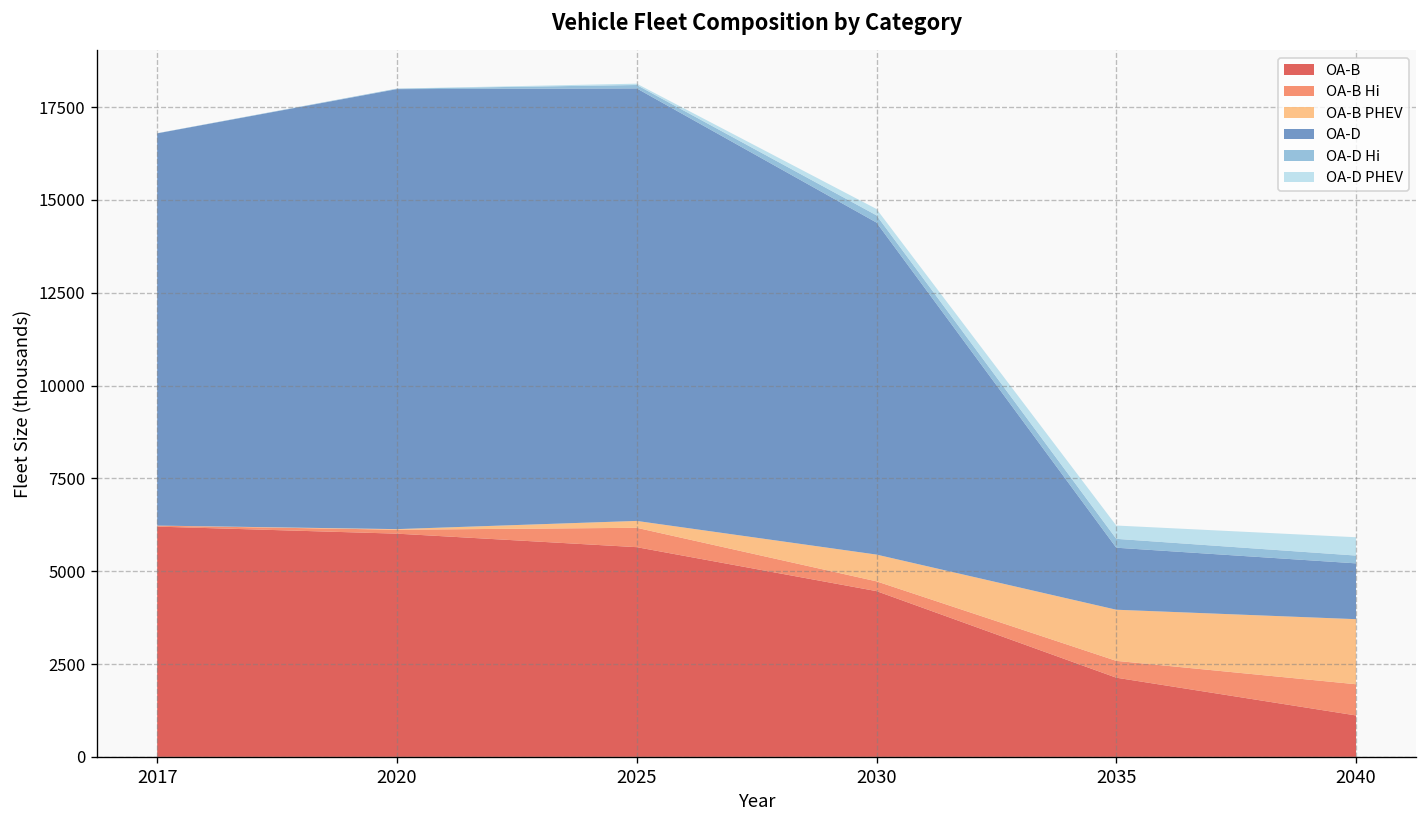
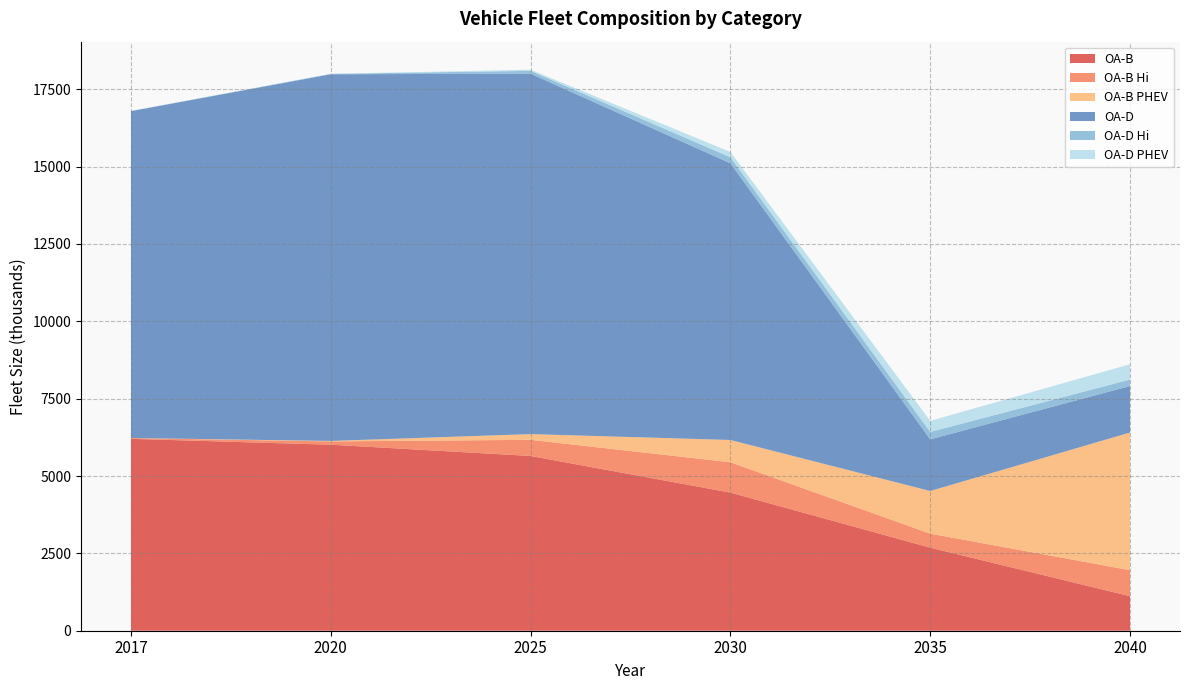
  {
    "OA-B": {
      "2020": 6000,
      "2025": 5600,
      "2030": 4500,
-     "2035": 2100,
+     "2035": 2700,
      "2040": 1100
    },
    "OA-B Hi": {
      "2025": 500,
-     "2030": 300,
+     "2030": 1000,
      "2035": 500,
      "2040": 800
    },
    "OA-B PHEV": {
      "2025": 200,
      "2030": 700,
      "2035": 1400,
-     "2040": 1800
+     "2040": 4400
    },
    "OA-D": {
      "2025": 11600,
      "2030": 8900,
      "2035": 1700,
      "2040": 1500
    },
    "OA-D Hi": {
      "2030": 200,
      "2035": 200,
      "2040": 200
    },
    "OA-D PHEV": {
      "2030": 200,
      "2035": 400,
      "2040": 500
    }
  }
